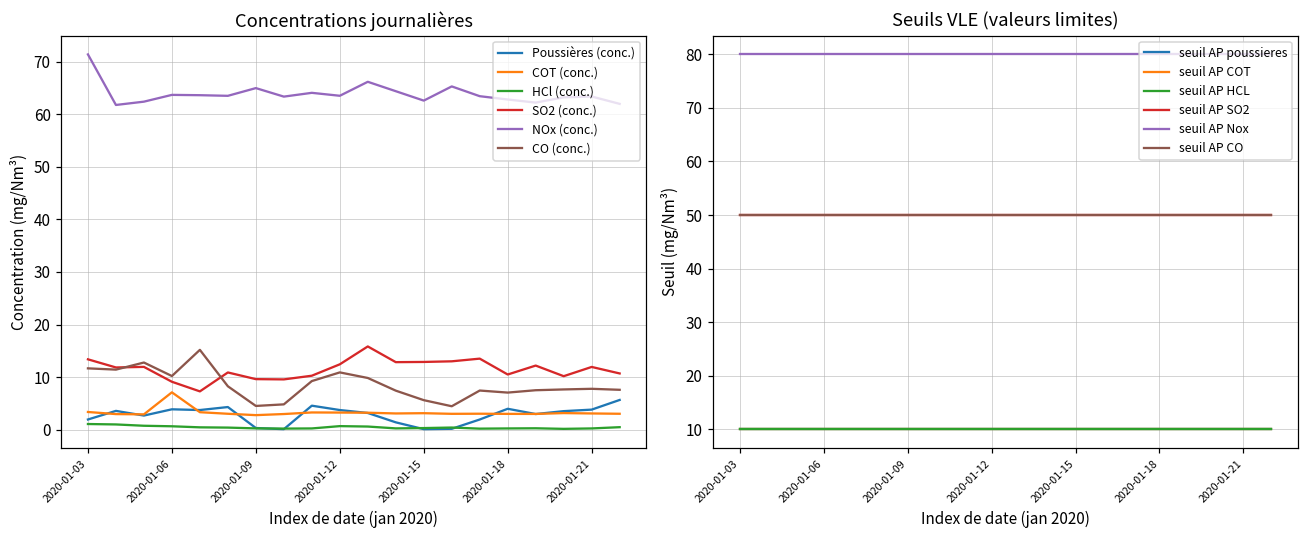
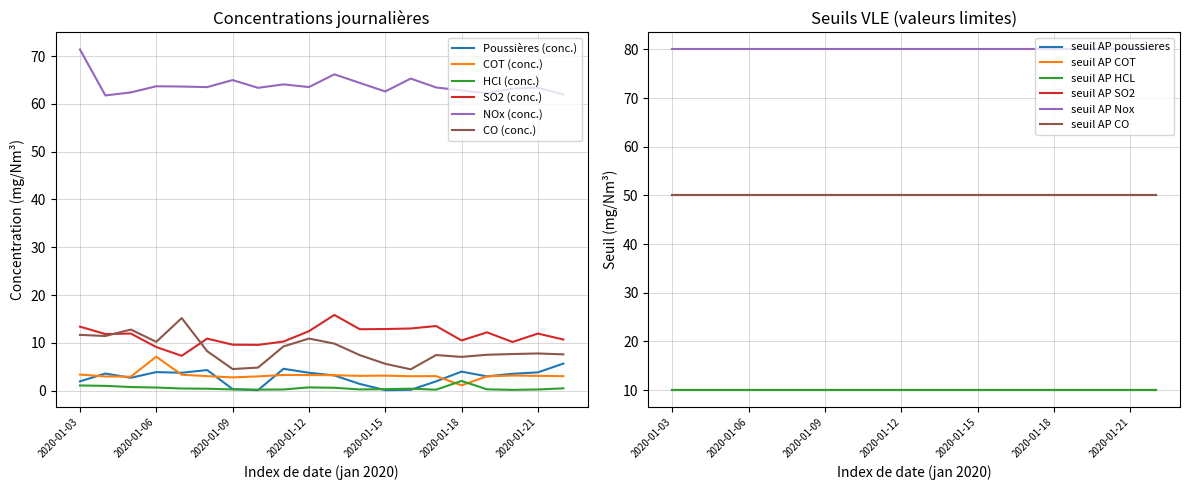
  {
    "Concentrations journalières": {
      "Poussières (conc.)": {
        "2020-01-03": 2,
        "2020-01-06": 4,
        "2020-01-18": 4,
        "2020-01-21": 4
      },
      "COT (conc.)": {
        "2020-01-03": 3,
        "2020-01-06": 7,
        "2020-01-09": 3,
        "2020-01-15": 3,
-       "2020-01-18": 3,
+       "2020-01-18": 1,
        "2020-01-21": 3
      },
      "HCl (conc.)": {
        "2020-01-03": 1,
        "2020-01-06": 1,
        "2020-01-12": 1,
-       "2020-01-18": 0,
+       "2020-01-18": 2,
        "2020-01-21": 0
      },
      "SO2 (conc.)": {
        "2020-01-03": 13,
        "2020-01-06": 9,
        "2020-01-09": 10,
        "2020-01-12": 12,
        "2020-01-15": 13,
        "2020-01-18": 10,
        "2020-01-21": 12
      },
      "NOx (conc.)": {
        "2020-01-03": 71,
        "2020-01-06": 64,
        "2020-01-09": 65,
        "2020-01-12": 64,
        "2020-01-15": 63
      },
      "CO (conc.)": {
        "2020-01-03": 12,
        "2020-01-06": 10,
        "2020-01-09": 5,
        "2020-01-12": 11,
        "2020-01-15": 6,
        "2020-01-18": 7,
        "2020-01-21": 8
      }
    },
    "Seuils VLE (valeurs limites)": {
      "seuil AP HCL": {
        "2020-01-03": 10,
        "2020-01-06": 10,
        "2020-01-09": 10,
        "2020-01-12": 10,
        "2020-01-15": 10,
        "2020-01-18": 10,
        "2020-01-21": 10
      },
      "seuil AP CO": {
        "2020-01-03": 50,
        "2020-01-06": 50,
        "2020-01-09": 50,
        "2020-01-12": 50,
        "2020-01-15": 50,
        "2020-01-18": 50,
        "2020-01-21": 50
      },
      "seuil AP Nox": {
        "2020-01-03": 80,
        "2020-01-06": 80,
        "2020-01-09": 80,
        "2020-01-12": 80,
        "2020-01-15": 80
      }
    }
  }
